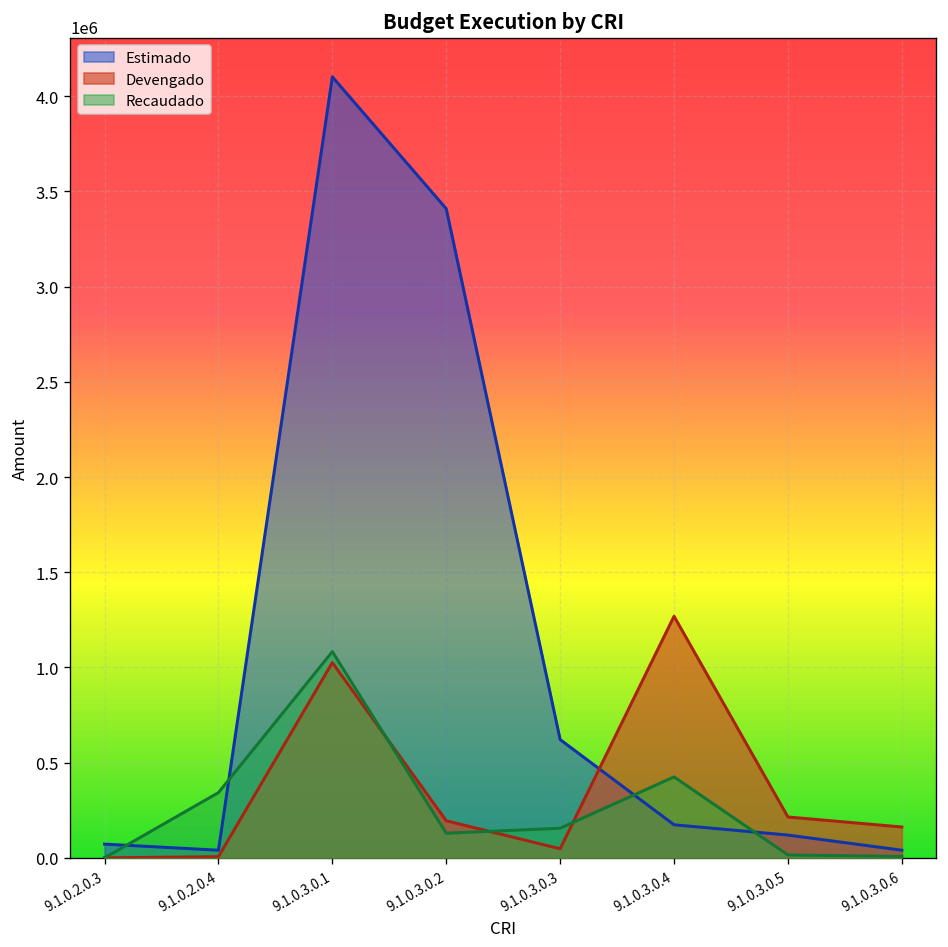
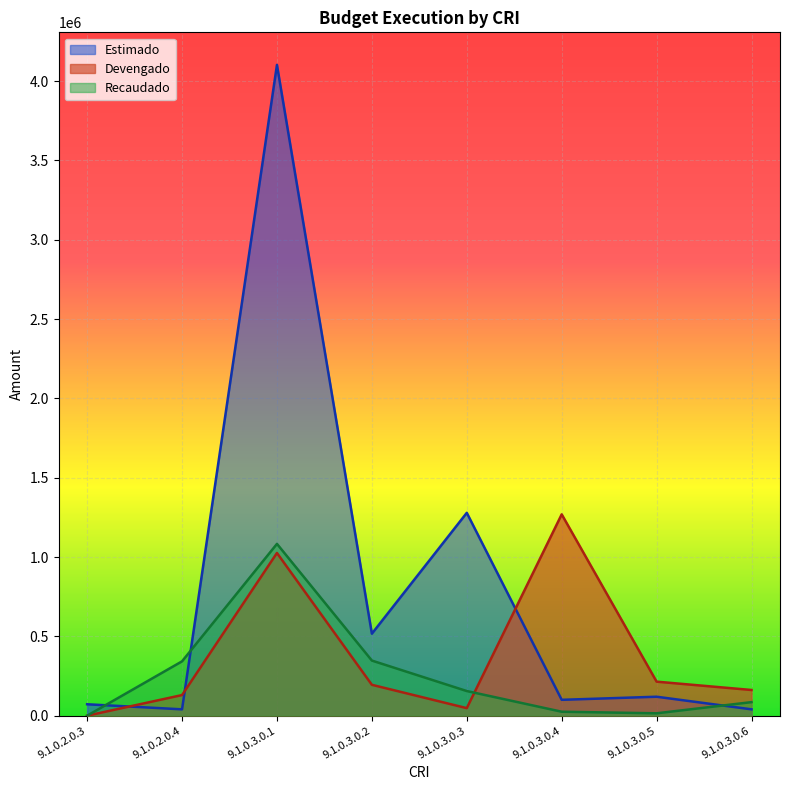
  {
    "Estimado": {
      "9.1.0.2.0.3": 70000,
      "9.1.0.2.0.4": 40000,
      "9.1.0.3.0.1": 4100000,
-     "9.1.0.3.0.2": 3410000,
-     "9.1.0.3.0.3": 620000,
-     "9.1.0.3.0.4": 170000,
+     "9.1.0.3.0.2": 520000,
+     "9.1.0.3.0.3": 1280000,
+     "9.1.0.3.0.4": 100000,
      "9.1.0.3.0.5": 120000,
      "9.1.0.3.0.6": 40000
    },
    "Devengado": {
-     "9.1.0.2.0.4": 10000,
+     "9.1.0.2.0.4": 130000,
      "9.1.0.3.0.1": 1030000,
      "9.1.0.3.0.2": 190000,
      "9.1.0.3.0.3": 50000,
      "9.1.0.3.0.4": 1270000,
      "9.1.0.3.0.5": 210000,
      "9.1.0.3.0.6": 160000
    },
    "Recaudado": {
      "9.1.0.2.0.4": 340000,
      "9.1.0.3.0.1": 1080000,
-     "9.1.0.3.0.2": 130000,
+     "9.1.0.3.0.2": 350000,
      "9.1.0.3.0.3": 160000,
-     "9.1.0.3.0.4": 430000,
+     "9.1.0.3.0.4": 20000,
      "9.1.0.3.0.5": 20000,
-     "9.1.0.3.0.6": 10000
+     "9.1.0.3.0.6": 90000
    }
  }
